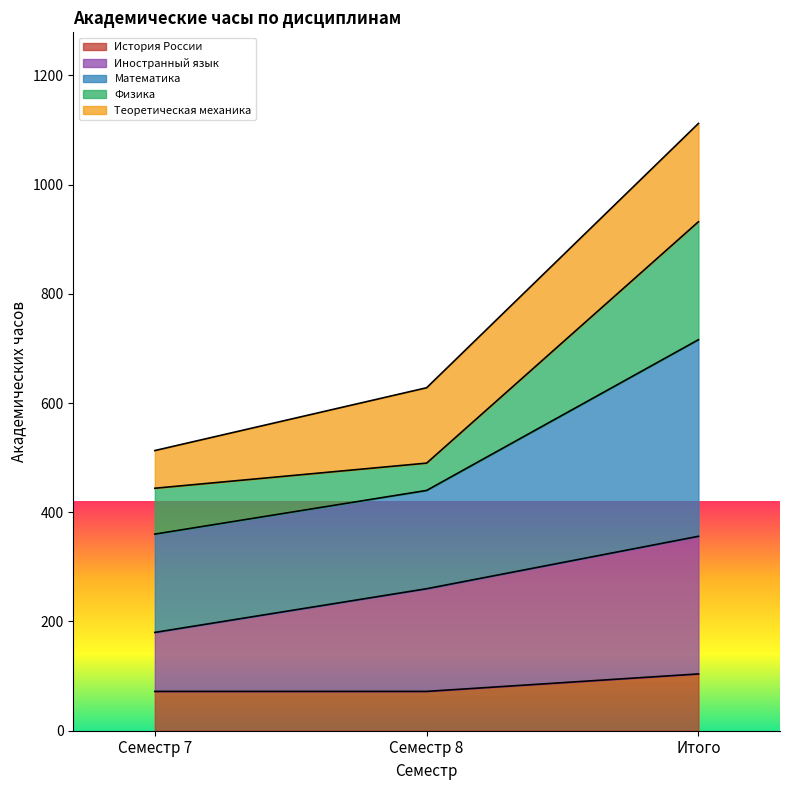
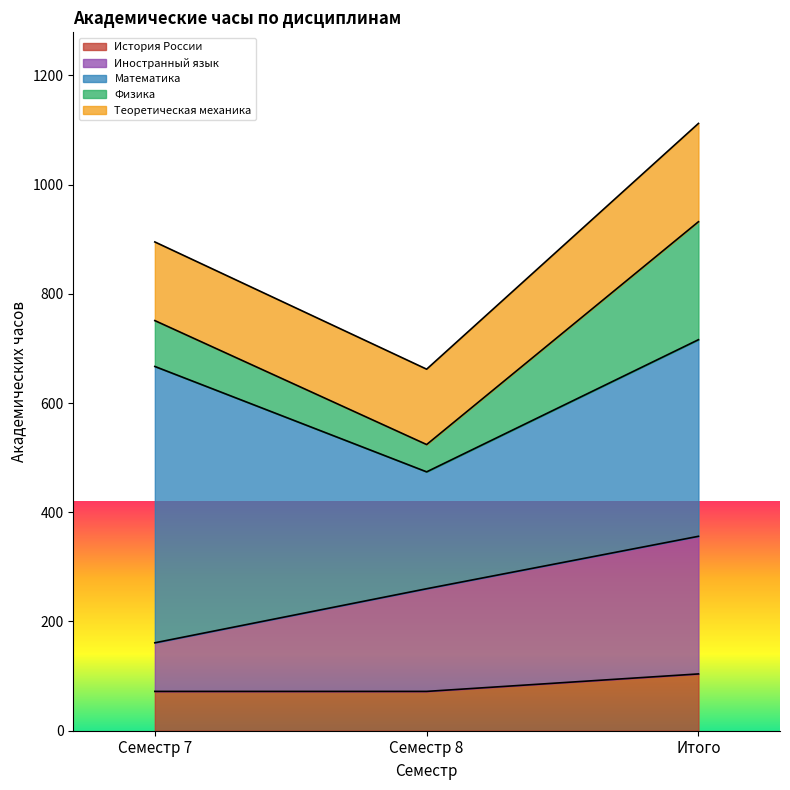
  {
    "История России": {
      "Семестр 7": 70,
      "Семестр 8": 70,
      "Итого": 100
    },
    "Иностранный язык": {
-     "Семестр 7": 110,
+     "Семестр 7": 90,
      "Семестр 8": 190,
      "Итого": 250
    },
    "Математика": {
-     "Семестр 7": 180,
-     "Семестр 8": 180,
+     "Семестр 7": 510,
+     "Семестр 8": 210,
      "Итого": 360
    },
    "Физика": {
      "Семестр 7": 80,
      "Семестр 8": 50,
      "Итого": 220
    },
    "Теоретическая механика": {
-     "Семестр 7": 70,
+     "Семестр 7": 140,
      "Семестр 8": 140,
      "Итого": 180
    }
  }
